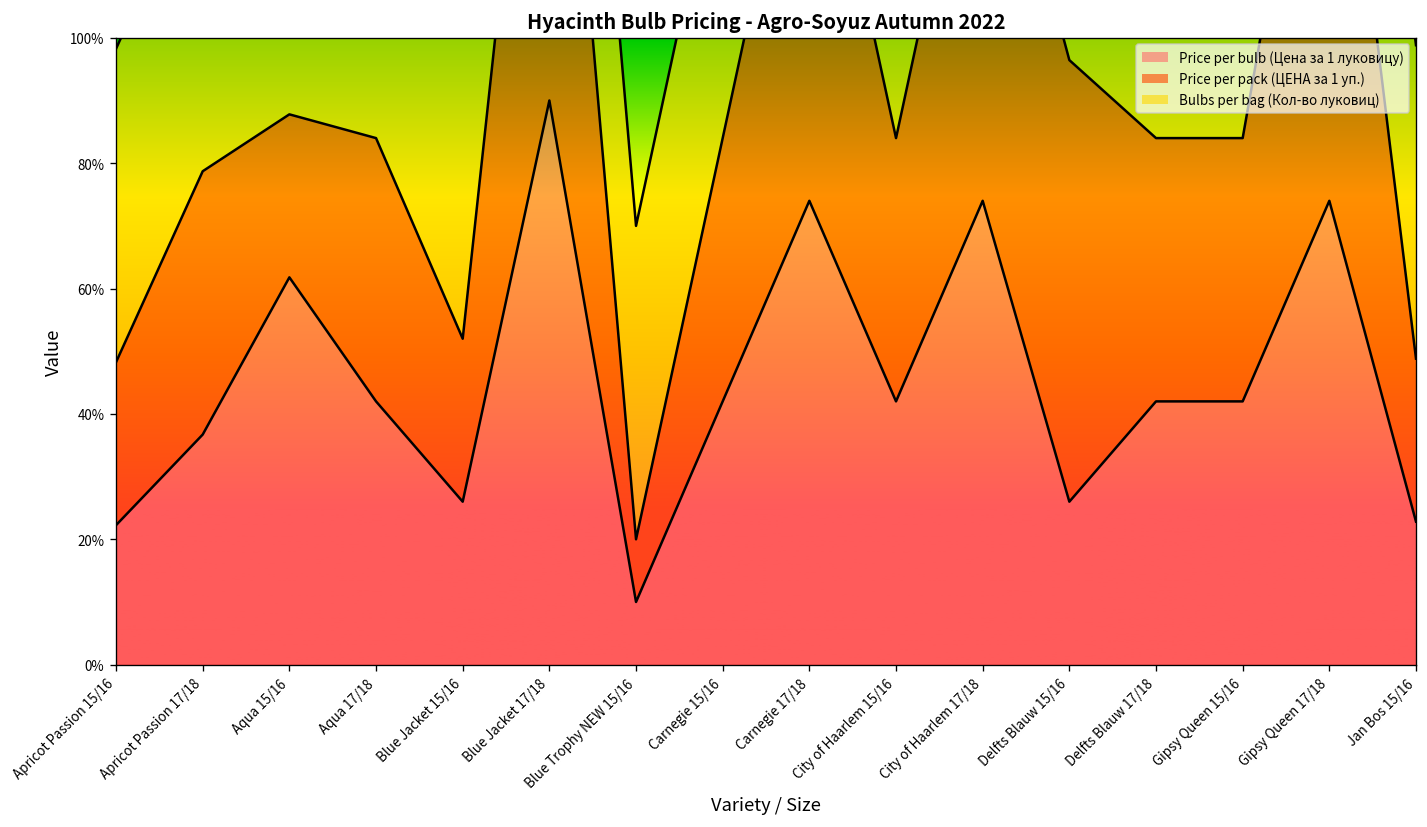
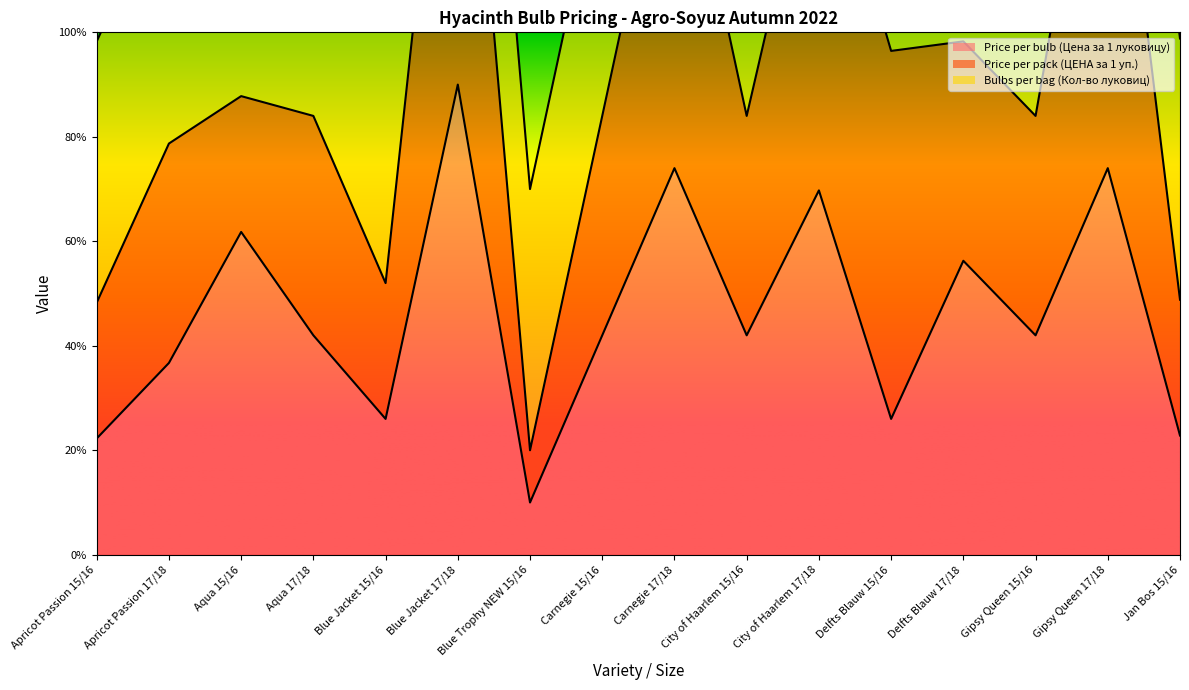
  {
    "Price per bulb (Цена за 1 луковицу)": {
      "Apricot Passion 15/16": "22%",
      "Apricot Passion 17/18": "37%",
      "Aqua 15/16": "62%",
      "Aqua 17/18": "42%",
      "Blue Jacket 15/16": "26%",
      "Blue Jacket 17/18": "90%",
      "Blue Trophy NEW 15/16": "10%",
      "Carnegie 15/16": "42%",
      "Carnegie 17/18": "74%",
      "City of Haarlem 15/16": "42%",
-     "City of Haarlem 17/18": "74%",
+     "City of Haarlem 17/18": "70%",
      "Delfts Blauw 15/16": "26%",
-     "Delfts Blauw 17/18": "42%",
+     "Delfts Blauw 17/18": "56%",
      "Gipsy Queen 15/16": "42%",
      "Gipsy Queen 17/18": "74%",
      "Jan Bos 15/16": "23%"
    },
    "Price per pack (ЦЕНА за 1 уп.)": {
      "Apricot Passion 15/16": "26%",
      "Apricot Passion 17/18": "42%",
      "Aqua 15/16": "26%",
      "Aqua 17/18": "42%",
      "Blue Jacket 15/16": "26%",
      "Blue Trophy NEW 15/16": "10%",
      "Carnegie 15/16": "42%",
      "City of Haarlem 15/16": "42%",
      "Delfts Blauw 15/16": "70%",
      "Gipsy Queen 15/16": "42%",
      "Jan Bos 15/16": "26%"
    },
    "Bulbs per bag (Кол-во луковиц)": {
      "Apricot Passion 15/16": "50%",
      "Blue Trophy NEW 15/16": "50%",
      "Jan Bos 15/16": "50%"
    }
  }
